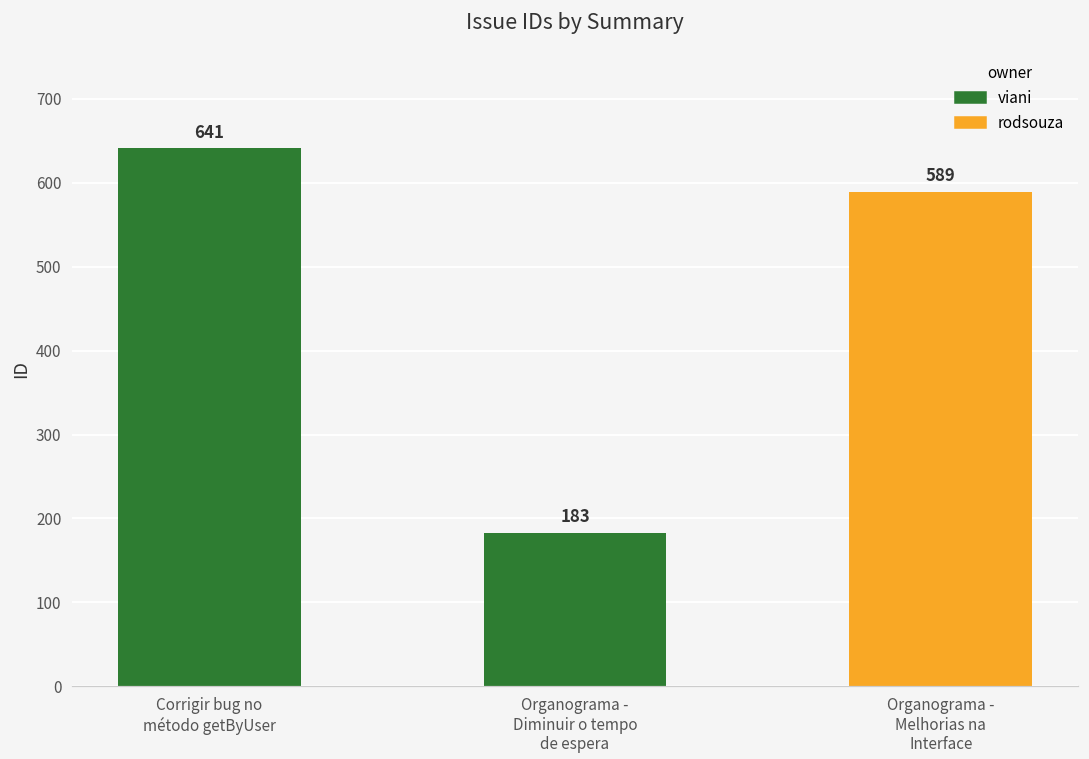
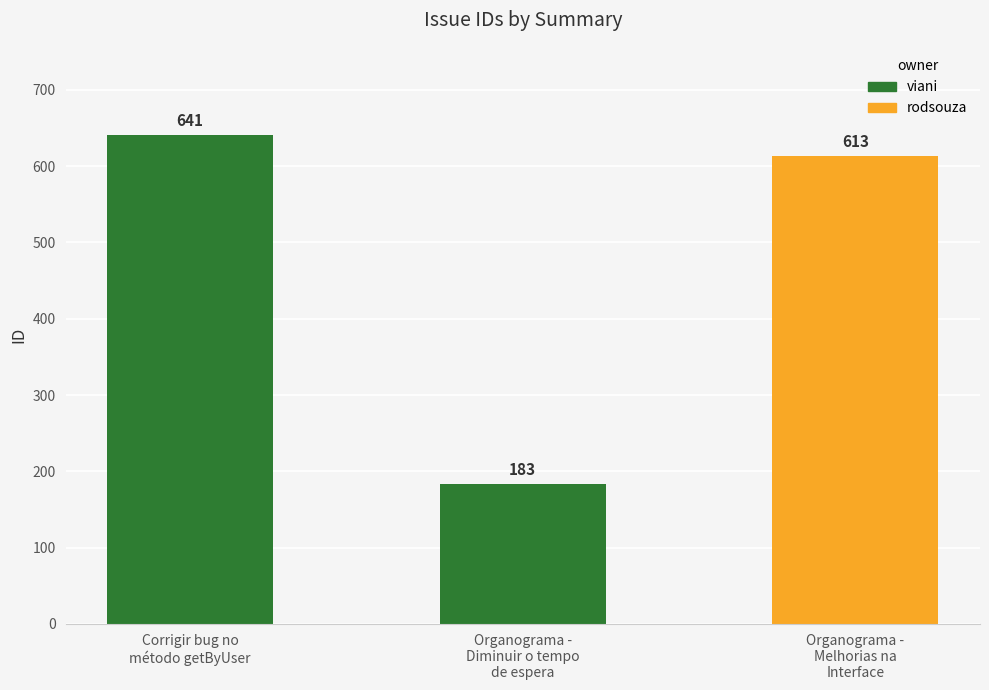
  {
    "Corrigir bug no método getByUser": 641,
    "Organograma - Diminuir o tempo de espera": 183,
-   "Organograma - Melhorias na Interface": 589
+   "Organograma - Melhorias na Interface": 613
  }
